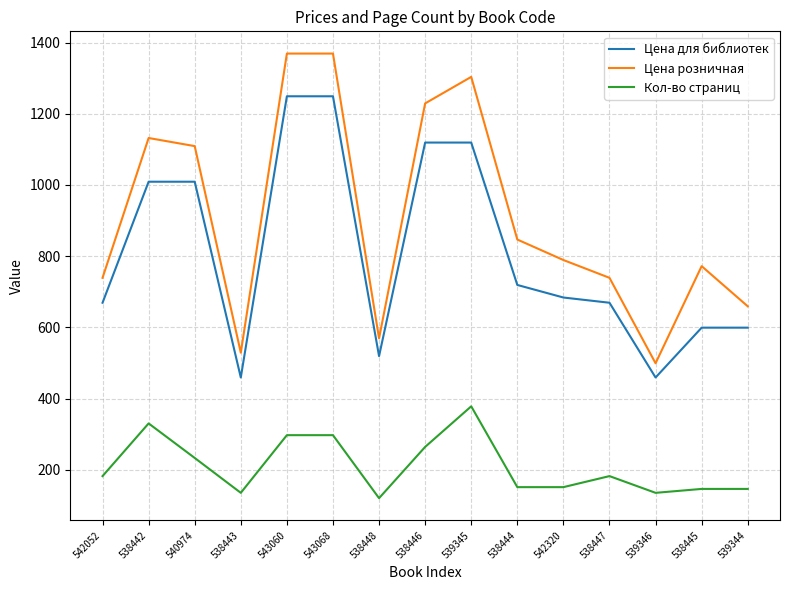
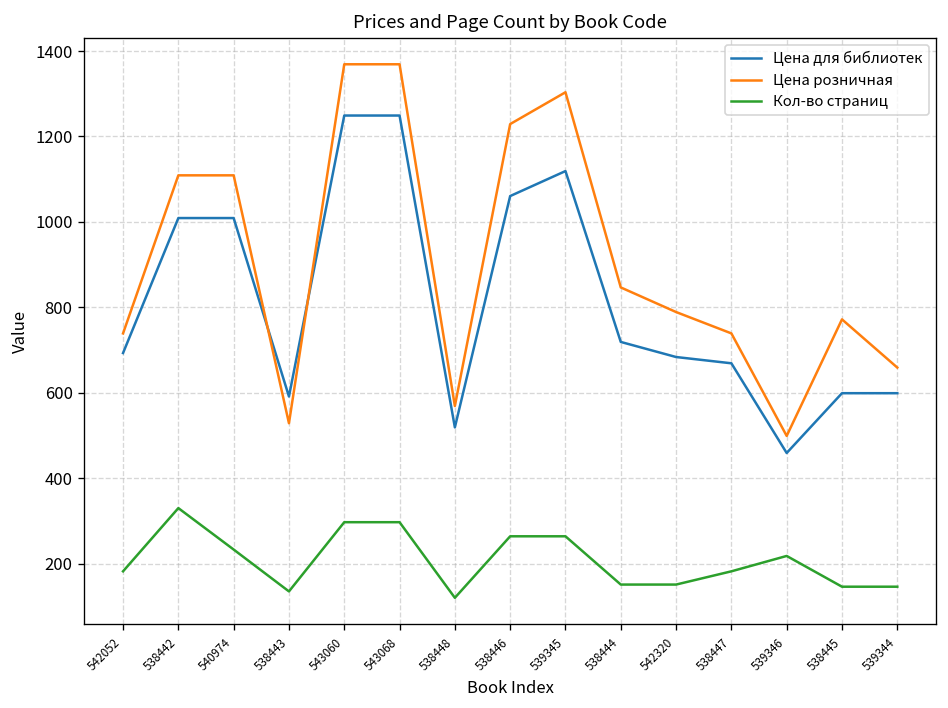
  {
    "Цена для библиотек": {
-     "542052": 670,
+     "542052": 690,
      "538442": 1010,
      "540974": 1010,
-     "538443": 460,
+     "538443": 590,
      "543060": 1250,
      "543068": 1250,
      "538448": 520,
-     "538446": 1120,
+     "538446": 1060,
      "539345": 1120,
      "538444": 720,
      "542320": 680,
      "538447": 670,
      "539346": 460,
      "538445": 600,
      "539344": 600
    },
    "Цена розничная": {
      "542052": 740,
-     "538442": 1130,
+     "538442": 1110,
      "540974": 1110,
      "538443": 530,
      "543060": 1370,
      "543068": 1370,
      "538448": 570,
      "538446": 1230,
      "539345": 1300,
      "538444": 850,
      "542320": 790,
      "538447": 740,
      "539346": 500,
      "538445": 770,
      "539344": 660
    },
    "Кол-во страниц": {
      "542052": 180,
      "538442": 330,
      "540974": 230,
      "538443": 140,
      "543060": 300,
      "543068": 300,
      "538448": 120,
      "538446": 260,
-     "539345": 380,
+     "539345": 260,
      "538444": 150,
      "542320": 150,
      "538447": 180,
-     "539346": 140,
+     "539346": 220,
      "538445": 150,
      "539344": 150
    }
  }
